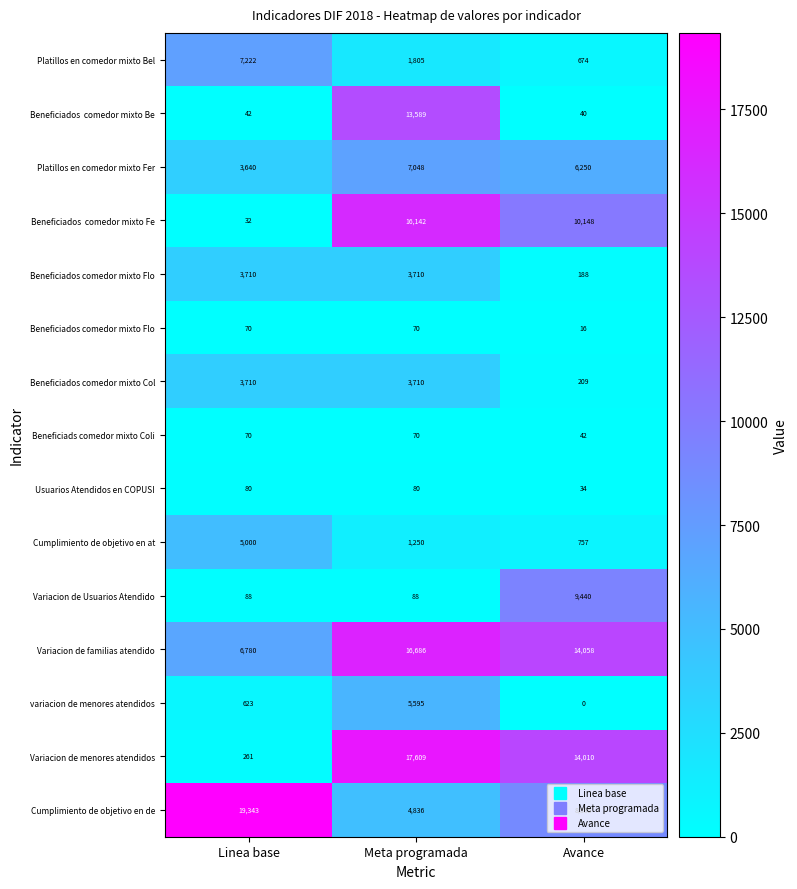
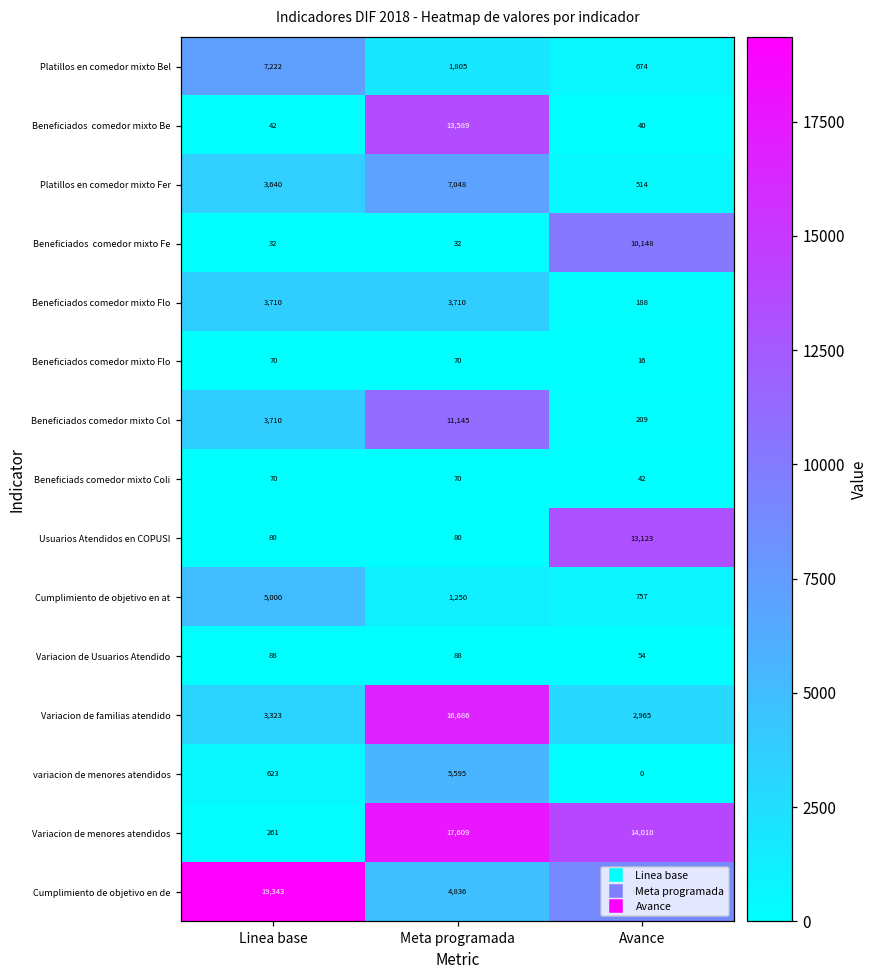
  {
    "Platillos en comedor mixto Bel": {
      "Linea base": "7,222",
      "Meta programada": "1,805",
      "Avance": "674"
    },
    "Beneficiados comedor mixto Be": {
      "Linea base": "42",
      "Meta programada": "13,589",
      "Avance": "40"
    },
    "Platillos en comedor mixto Fer": {
      "Linea base": "3,640",
      "Meta programada": "7,048",
-     "Avance": "6,250"
+     "Avance": "514"
    },
    "Beneficiados comedor mixto Fe": {
      "Linea base": "32",
-     "Meta programada": "16,142",
+     "Meta programada": "32",
      "Avance": "10,148"
    },
    "Beneficiados comedor mixto Col": {
      "Linea base": "3,710",
-     "Meta programada": "3,710",
+     "Meta programada": "11,145",
      "Avance": "209"
    },
    "Beneficiads comedor mixto Coli": {
      "Linea base": "70",
      "Meta programada": "70",
      "Avance": "42"
    },
    "Usuarios Atendidos en COPUSI": {
      "Linea base": "80",
      "Meta programada": "80",
-     "Avance": "34"
+     "Avance": "13,123"
    },
    "Cumplimiento de objetivo en at": {
      "Linea base": "5,000",
      "Meta programada": "1,250",
      "Avance": "757"
    },
    "Variacion de Usuarios Atendido": {
      "Linea base": "88",
      "Meta programada": "88",
-     "Avance": "9,440"
+     "Avance": "54"
    },
    "Variacion de familias atendido": {
-     "Linea base": "6,780",
+     "Linea base": "3,323",
      "Meta programada": "16,686",
-     "Avance": "14,058"
+     "Avance": "2,965"
    },
    "variacion de menores atendidos": {
      "Linea base": "623",
      "Meta programada": "5,595",
      "Avance": "0"
    },
    "Variacion de menores atendidos": {
      "Linea base": "261",
      "Meta programada": "17,609",
      "Avance": "14,010"
    },
    "Cumplimiento de objetivo en de": {
      "Linea base": "19,343",
      "Meta programada": "4,836"
    }
  }
